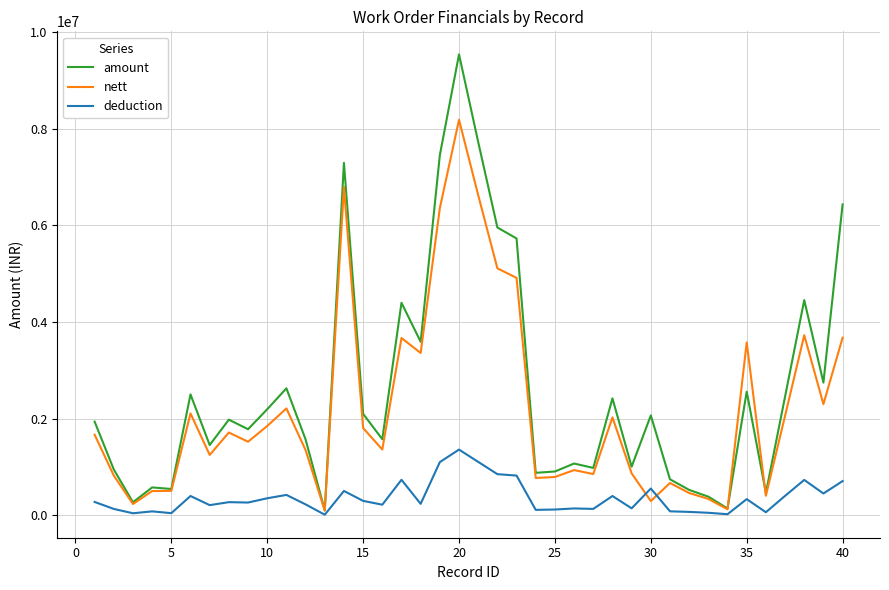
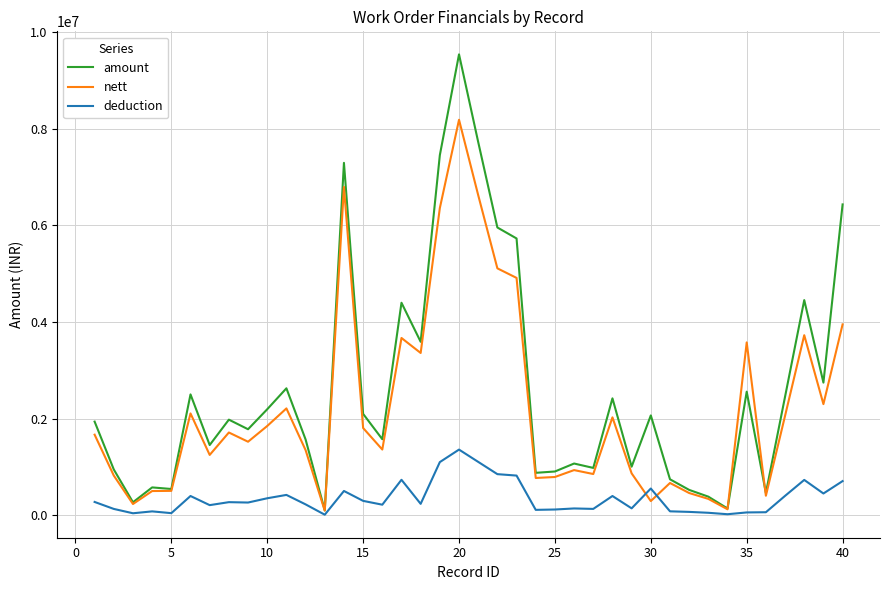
  {
    "amount": {
      "10": 2200000,
      "15": 2100000,
      "20": 9500000,
      "25": 900000,
      "30": 2100000,
      "35": 2600000,
      "40": 6400000
    },
    "nett": {
      "10": 1800000,
      "15": 1800000,
      "20": 8200000,
      "25": 800000,
      "30": 300000,
      "35": 3600000,
-     "40": 3700000
+     "40": 4000000
    },
    "deduction": {
      "5": 0,
      "10": 300000,
      "15": 300000,
      "20": 1400000,
      "25": 100000,
      "30": 500000,
-     "35": 300000,
+     "35": 100000,
      "40": 700000
    }
  }
